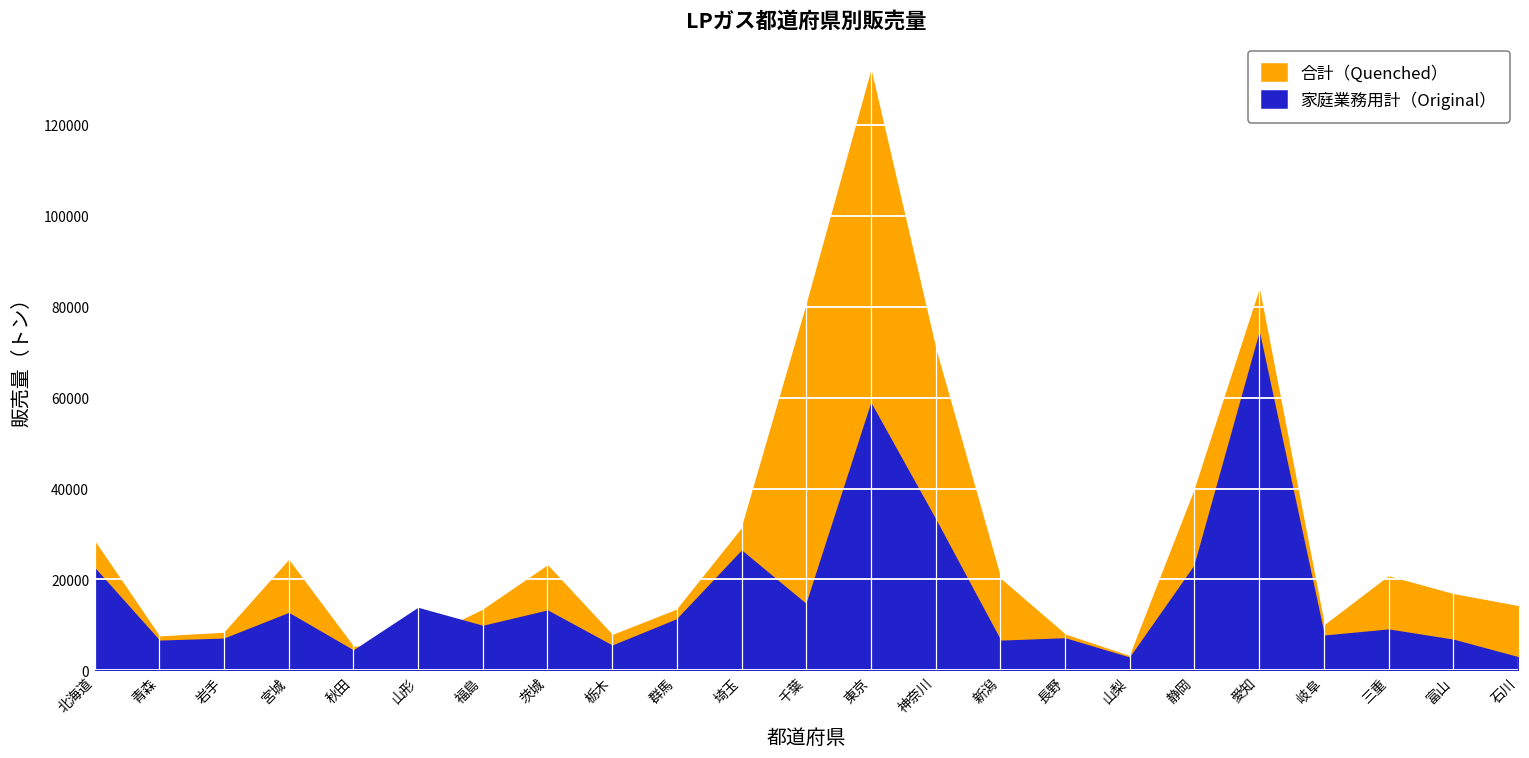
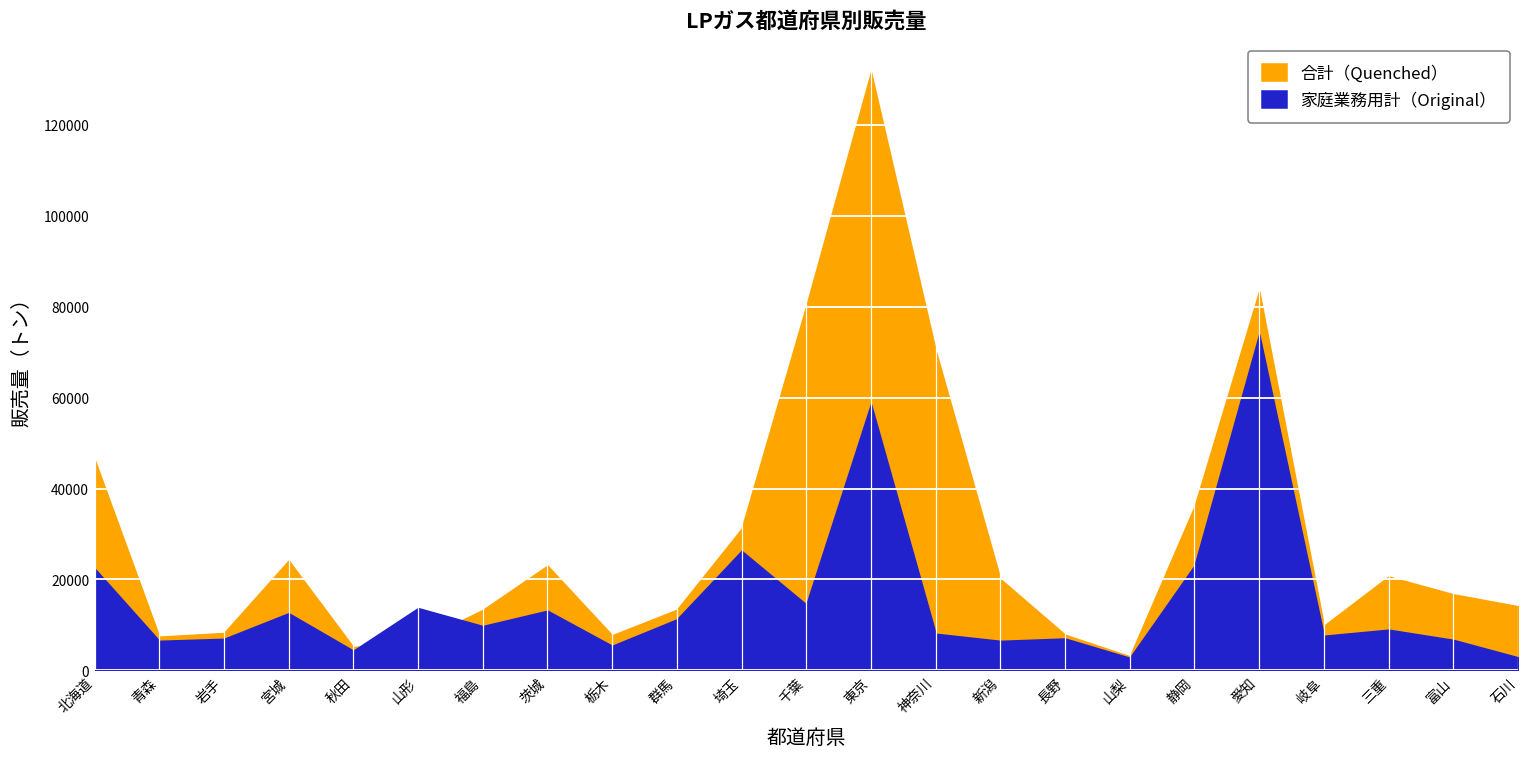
  {
    "合計（Quenched）": {
-     "北海道": 28000,
+     "北海道": 46000,
      "青森": 7000,
      "岩手": 8000,
      "宮城": 24000,
      "秋田": 5000,
      "福島": 13000,
      "茨城": 23000,
      "栃木": 8000,
      "群馬": 13000,
      "埼玉": 31000,
      "千葉": 80000,
      "東京": 132000,
      "神奈川": 70000,
      "新潟": 20000,
      "長野": 8000,
-     "静岡": 40000,
+     "静岡": 36000,
      "愛知": 83000,
      "岐阜": 10000,
      "三重": 21000,
      "富山": 17000,
      "石川": 14000
    },
    "家庭業務用計（Original）": {
      "北海道": 22000,
      "青森": 6000,
      "岩手": 7000,
      "宮城": 13000,
      "秋田": 4000,
      "山形": 14000,
      "福島": 10000,
      "茨城": 13000,
      "栃木": 5000,
      "群馬": 11000,
      "埼玉": 26000,
      "千葉": 14000,
      "東京": 59000,
-     "神奈川": 33000,
+     "神奈川": 8000,
      "新潟": 6000,
      "長野": 7000,
      "静岡": 23000,
      "愛知": 74000,
      "岐阜": 8000,
      "三重": 9000,
      "富山": 7000,
      "石川": 3000
    }
  }
